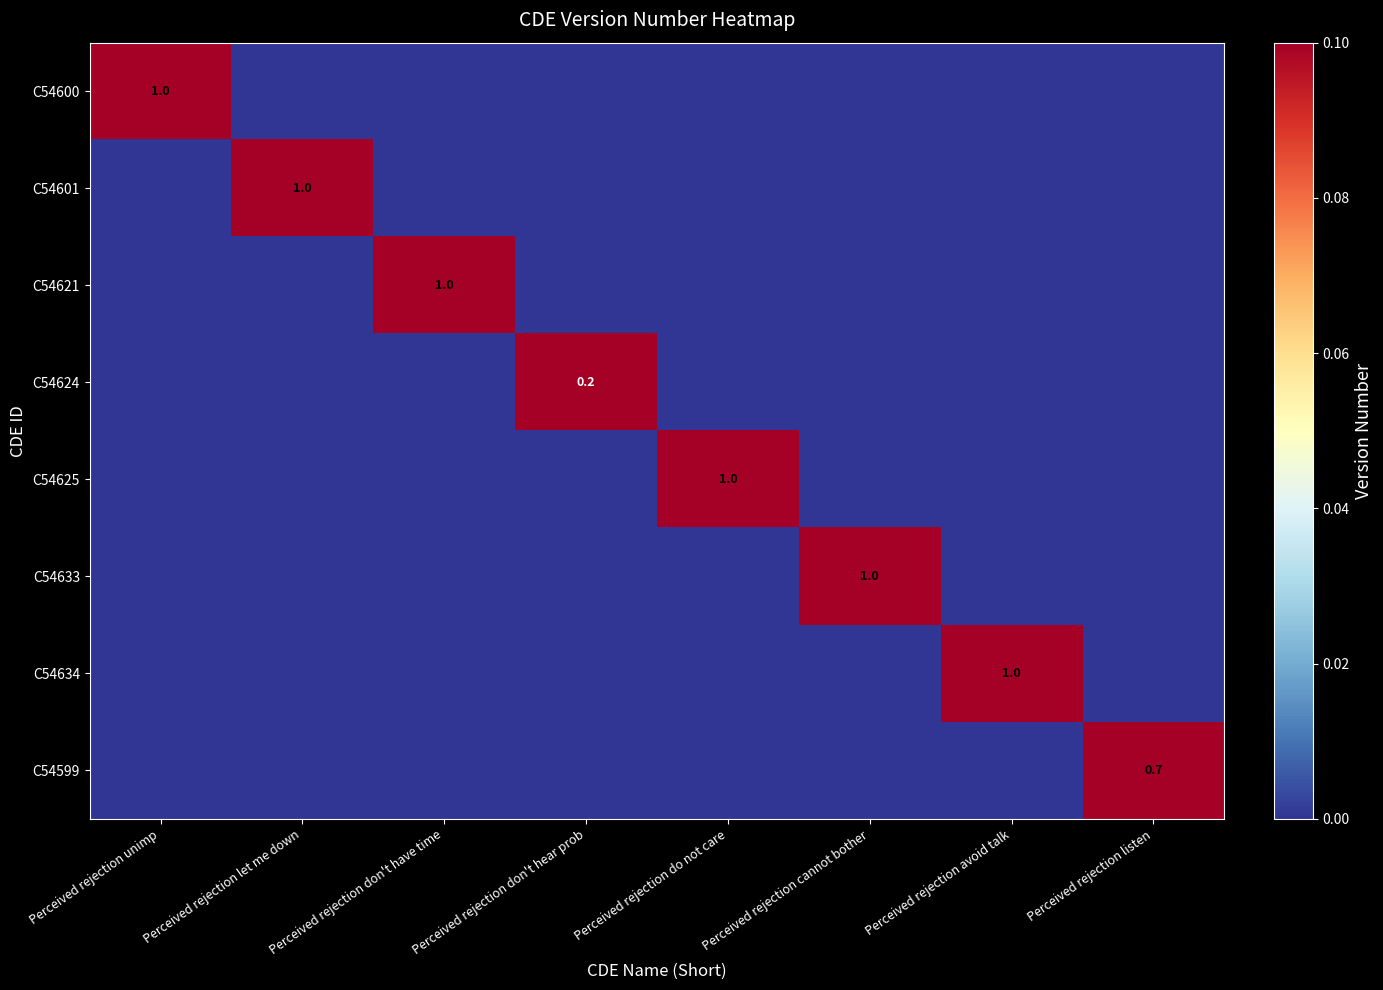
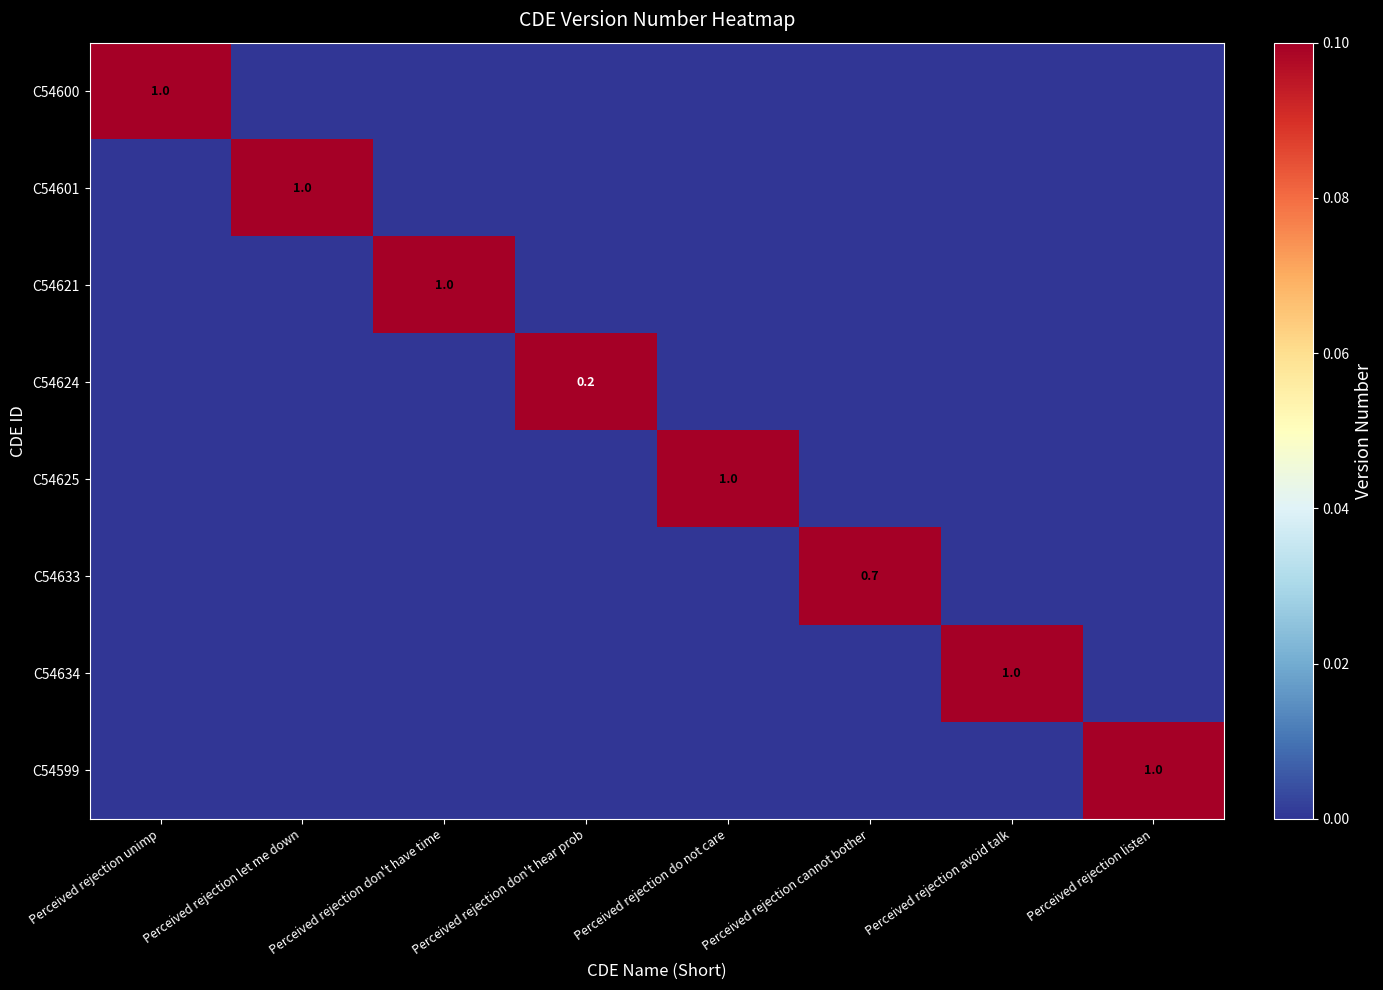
  {
    "C54600": {
      "Perceived rejection unimp": 1.0
    },
    "C54601": {
      "Perceived rejection let me down": 1.0
    },
    "C54621": {
      "Perceived rejection don't have time": 1.0
    },
    "C54624": {
      "Perceived rejection don't hear prob": 0.2
    },
    "C54625": {
      "Perceived rejection do not care": 1.0
    },
    "C54633": {
-     "Perceived rejection cannot bother": 1.0
+     "Perceived rejection cannot bother": 0.7
    },
    "C54634": {
      "Perceived rejection avoid talk": 1.0
    },
    "C54599": {
-     "Perceived rejection listen": 0.7
+     "Perceived rejection listen": 1.0
    }
  }
